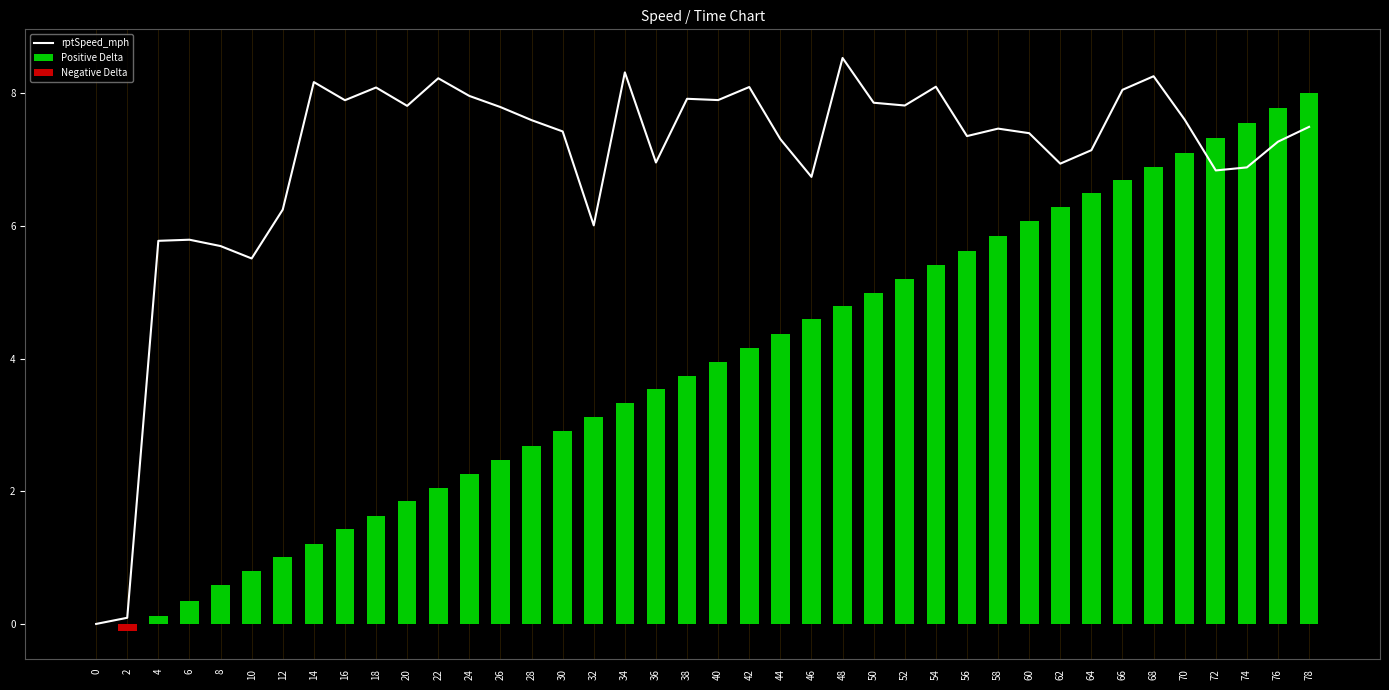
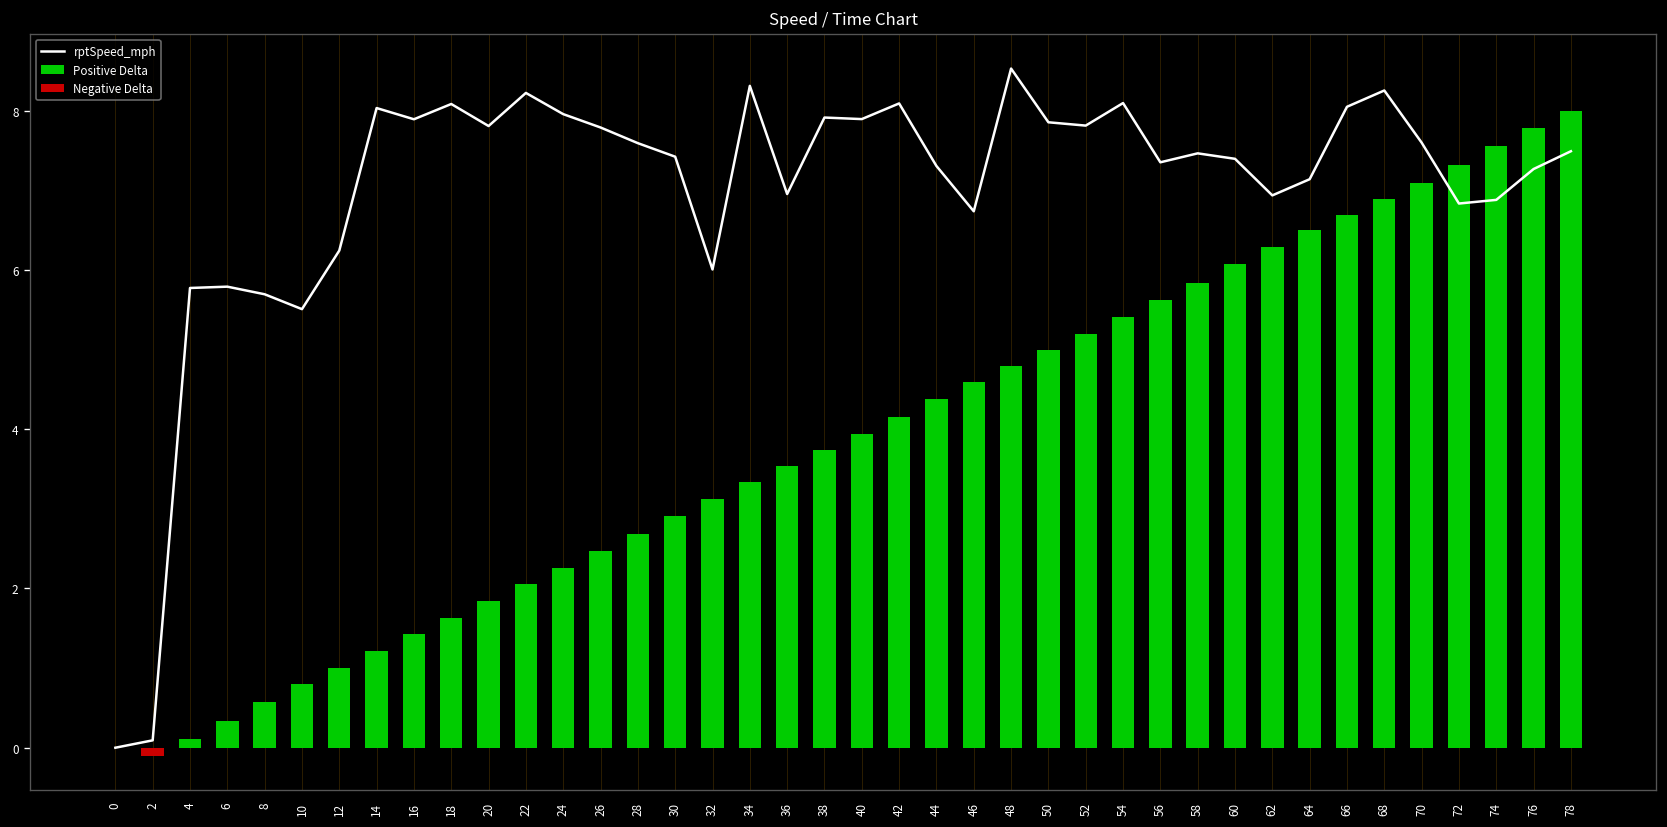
  {
    "rptSpeed_mph": {
      "0": 0.0,
      "2": 0.1,
      "4": 5.8,
      "6": 5.8,
      "8": 5.7,
      "10": 5.5,
      "12": 6.2,
-     "14": 8.2,
+     "14": 8.0,
      "16": 7.9,
      "18": 8.1,
      "20": 7.8,
      "22": 8.2,
      "24": 8.0,
      "26": 7.8,
      "28": 7.6,
      "30": 7.4,
      "32": 6.0,
      "34": 8.3,
      "36": 7.0,
      "38": 7.9,
      "40": 7.9,
      "42": 8.1,
      "44": 7.3,
      "46": 6.7,
      "48": 8.5,
      "50": 7.9,
      "52": 7.8,
      "54": 8.1,
      "56": 7.4,
      "58": 7.5,
      "60": 7.4,
      "62": 6.9,
      "64": 7.1,
      "66": 8.0,
      "68": 8.3,
      "70": 7.6,
      "72": 6.8,
      "74": 6.9,
      "76": 7.3,
      "78": 7.5
    }
  }
